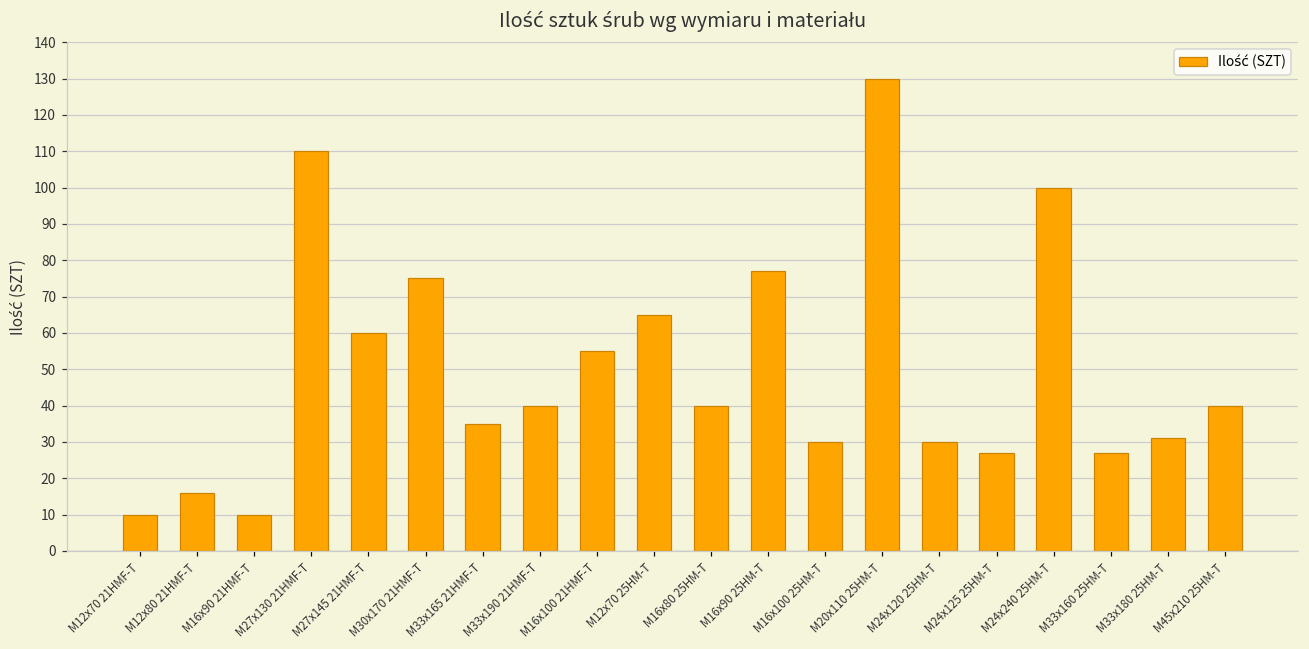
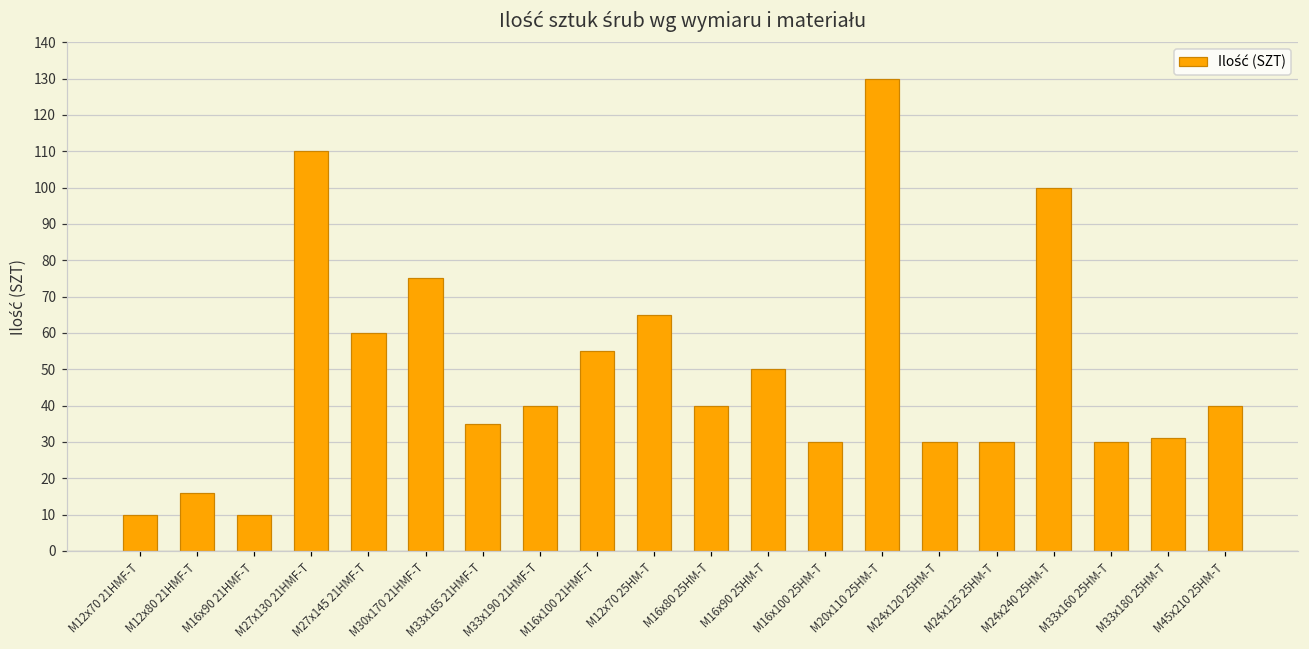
  {
    "M12x70 21HMF-T": 10,
    "M12x80 21HMF-T": 16,
    "M16x90 21HMF-T": 10,
    "M27x130 21HMF-T": 110,
    "M27x145 21HMF-T": 60,
    "M30x170 21HMF-T": 75,
    "M33x165 21HMF-T": 35,
    "M33x190 21HMF-T": 40,
    "M16x100 21HMF-T": 55,
    "M12x70 25HM-T": 65,
    "M16x80 25HM-T": 40,
-   "M16x90 25HM-T": 77,
+   "M16x90 25HM-T": 50,
    "M16x100 25HM-T": 30,
    "M20x110 25HM-T": 130,
    "M24x120 25HM-T": 30,
-   "M24x125 25HM-T": 27,
+   "M24x125 25HM-T": 30,
    "M24x240 25HM-T": 100,
-   "M33x160 25HM-T": 27,
+   "M33x160 25HM-T": 30,
    "M33x180 25HM-T": 31,
    "M45x210 25HM-T": 40
  }
